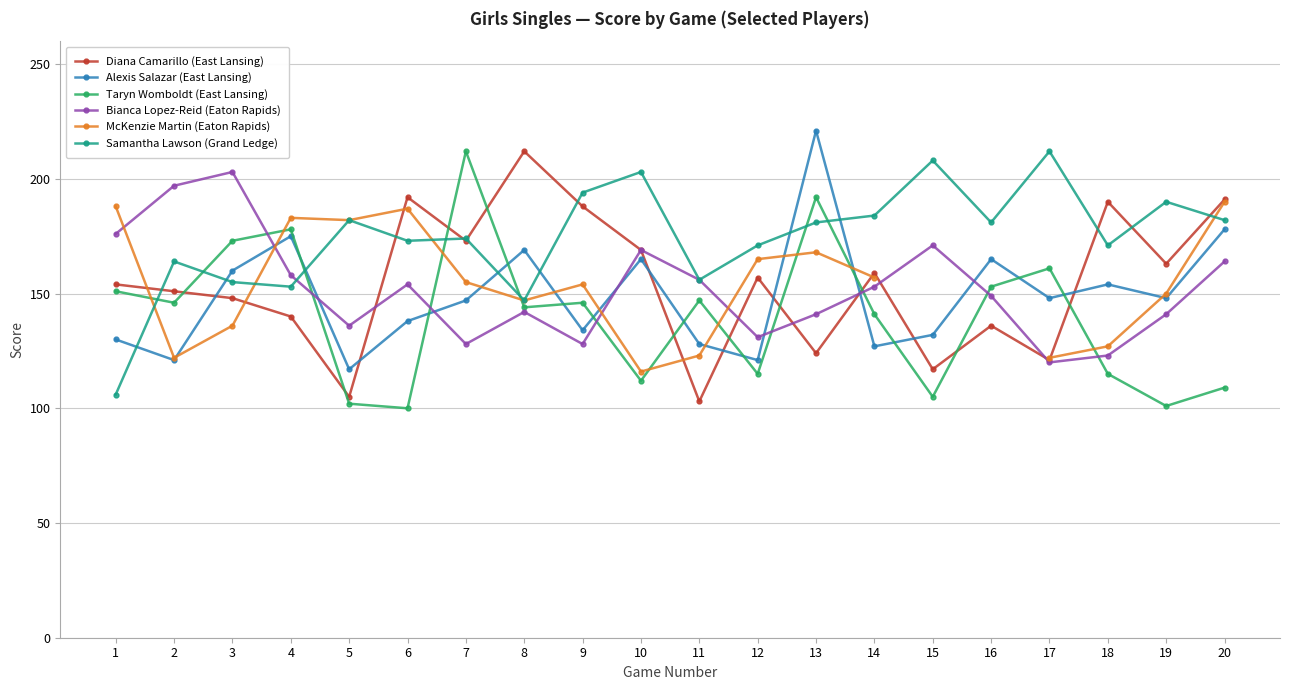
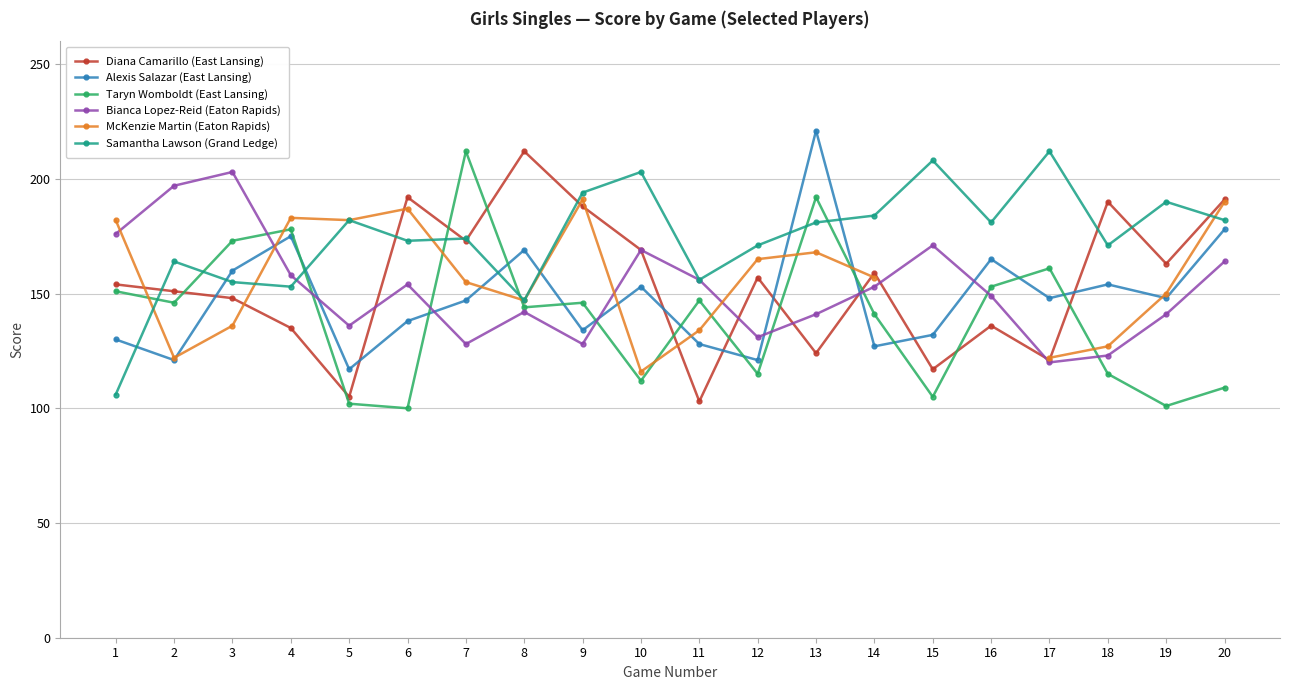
  {
    "Diana Camarillo (East Lansing)": {
      "1": 154,
      "2": 151,
      "3": 148,
-     "4": 140,
+     "4": 135,
      "5": 105,
      "6": 192,
      "8": 212,
      "9": 188,
      "11": 103,
      "12": 157,
      "13": 124,
      "14": 159,
      "15": 117,
      "16": 136,
      "18": 190,
      "19": 163
    },
    "Alexis Salazar (East Lansing)": {
      "1": 130,
      "3": 160,
      "4": 175,
      "5": 117,
      "6": 138,
      "7": 147,
      "8": 169,
      "9": 134,
-     "10": 165,
+     "10": 153,
      "11": 128,
      "12": 121,
      "13": 221,
      "14": 127,
      "15": 132,
      "16": 165,
      "17": 148,
      "18": 154,
      "19": 148,
      "20": 178
    },
    "Bianca Lopez-Reid (Eaton Rapids)": {
      "1": 176,
      "2": 197,
      "3": 203,
      "4": 158,
      "5": 136,
      "6": 154,
      "7": 128,
      "8": 142,
      "9": 128,
      "12": 131,
      "13": 141,
      "14": 153,
      "15": 171,
      "16": 149,
      "18": 123,
      "19": 141,
      "20": 164
    },
    "McKenzie Martin (Eaton Rapids)": {
-     "1": 188,
+     "1": 182,
      "3": 136,
      "4": 183,
      "6": 187,
      "7": 155,
-     "9": 154,
+     "9": 191,
      "10": 116,
-     "11": 123,
+     "11": 134,
      "12": 165,
      "13": 168,
      "14": 157,
      "18": 127,
      "19": 150
    }
  }
